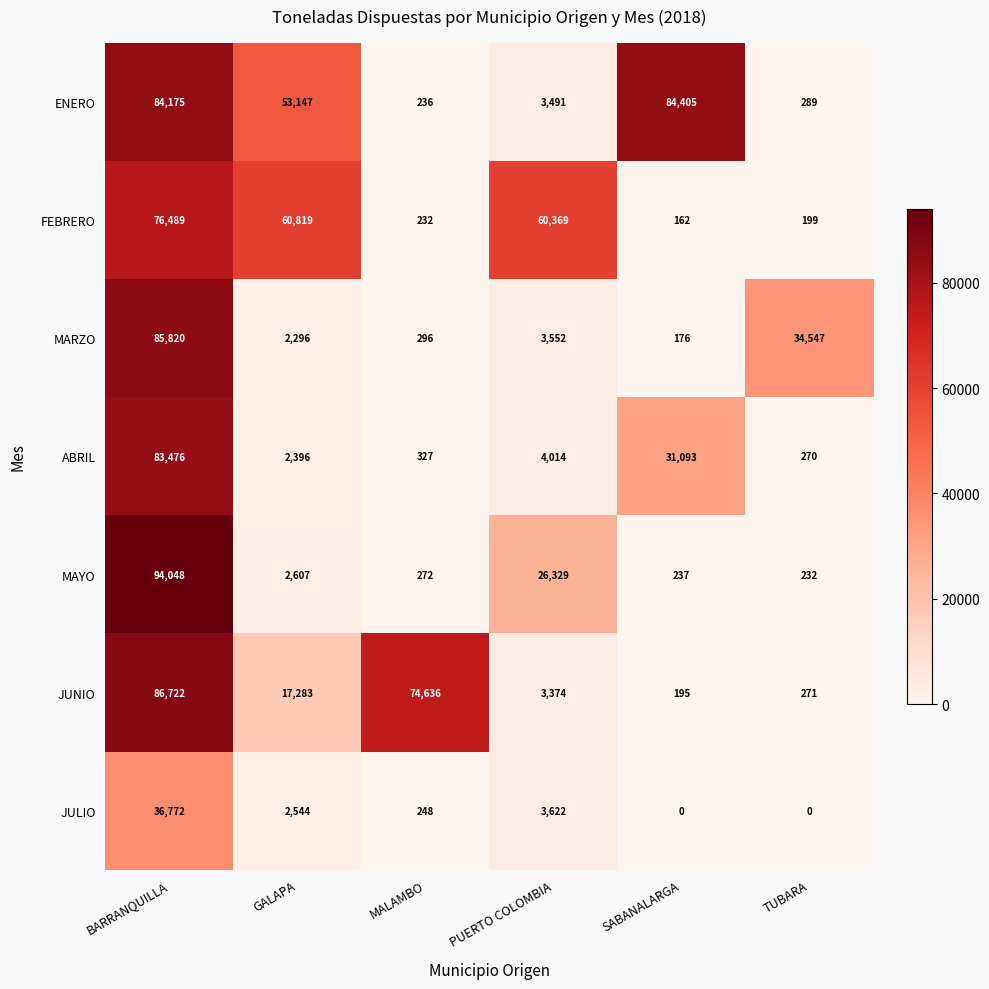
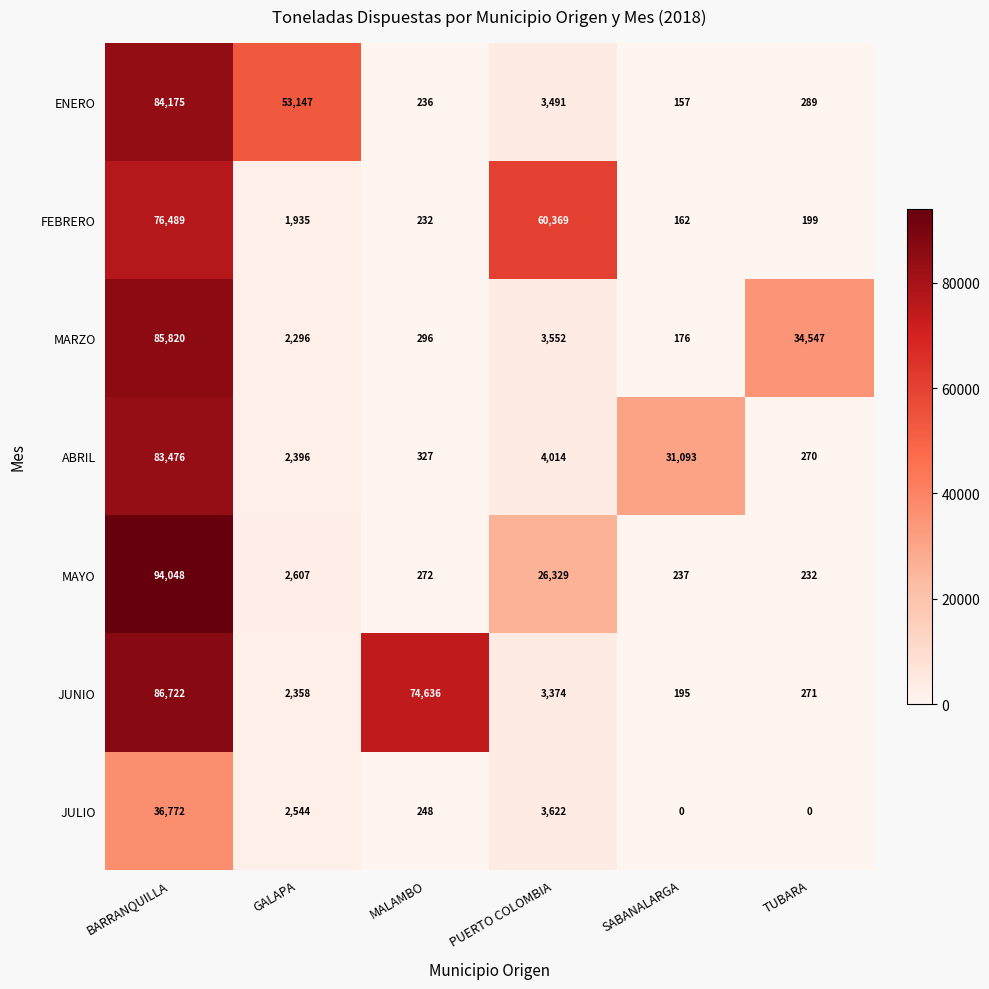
  {
    "ENERO": {
      "BARRANQUILLA": "84,175",
      "GALAPA": "53,147",
      "MALAMBO": "236",
      "PUERTO COLOMBIA": "3,491",
-     "SABANALARGA": "84,405",
+     "SABANALARGA": "157",
      "TUBARA": "289"
    },
    "FEBRERO": {
      "BARRANQUILLA": "76,489",
-     "GALAPA": "60,819",
+     "GALAPA": "1,935",
      "MALAMBO": "232",
      "PUERTO COLOMBIA": "60,369",
      "SABANALARGA": "162",
      "TUBARA": "199"
    },
    "MARZO": {
      "BARRANQUILLA": "85,820",
      "GALAPA": "2,296",
      "MALAMBO": "296",
      "PUERTO COLOMBIA": "3,552",
      "SABANALARGA": "176",
      "TUBARA": "34,547"
    },
    "ABRIL": {
      "BARRANQUILLA": "83,476",
      "GALAPA": "2,396",
      "MALAMBO": "327",
      "PUERTO COLOMBIA": "4,014",
      "SABANALARGA": "31,093",
      "TUBARA": "270"
    },
    "MAYO": {
      "BARRANQUILLA": "94,048",
      "GALAPA": "2,607",
      "MALAMBO": "272",
      "PUERTO COLOMBIA": "26,329",
      "SABANALARGA": "237",
      "TUBARA": "232"
    },
    "JUNIO": {
      "BARRANQUILLA": "86,722",
-     "GALAPA": "17,283",
+     "GALAPA": "2,358",
      "MALAMBO": "74,636",
      "PUERTO COLOMBIA": "3,374",
      "SABANALARGA": "195",
      "TUBARA": "271"
    },
    "JULIO": {
      "BARRANQUILLA": "36,772",
      "GALAPA": "2,544",
      "MALAMBO": "248",
      "PUERTO COLOMBIA": "3,622",
      "SABANALARGA": "0",
      "TUBARA": "0"
    }
  }
